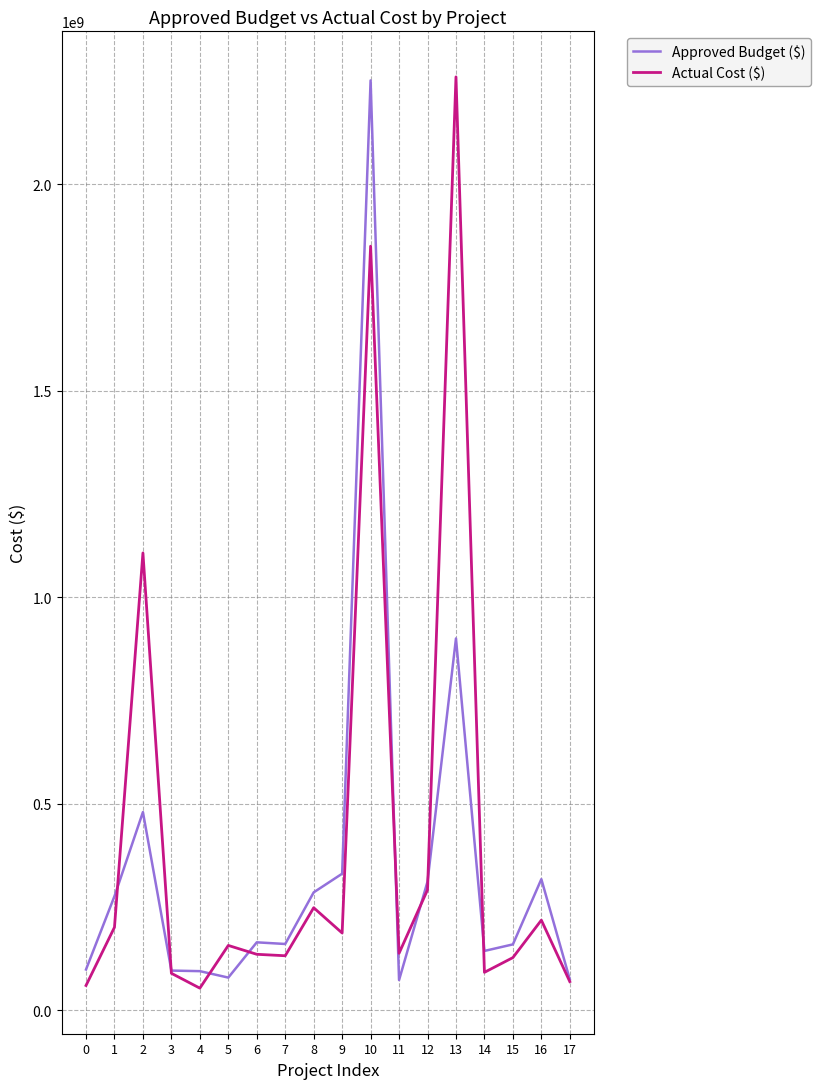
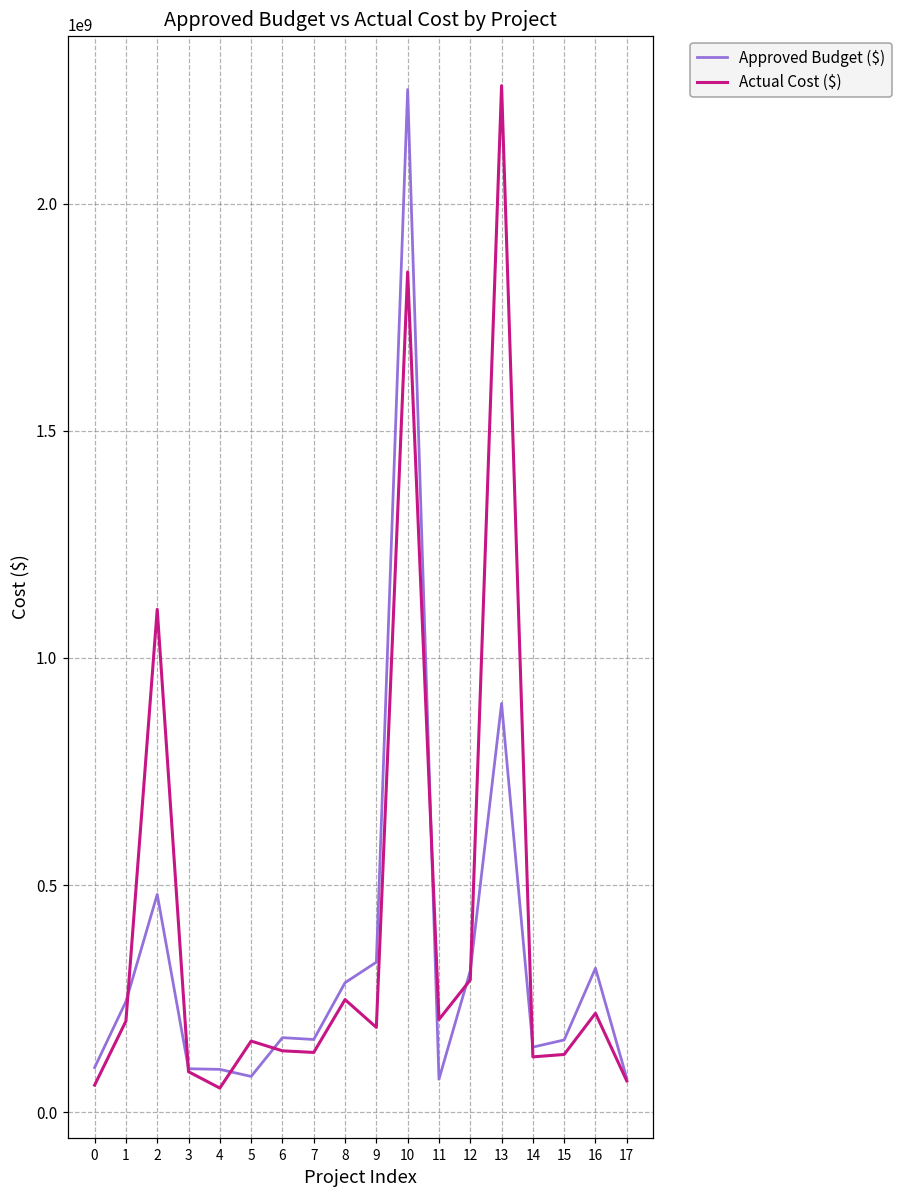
  {
    "Approved Budget ($)": {
      "0": 100000000,
-     "1": 280000000,
+     "1": 240000000,
      "2": 480000000,
      "3": 100000000,
      "4": 90000000,
      "5": 80000000,
      "6": 160000000,
      "7": 160000000,
      "8": 290000000,
      "9": 330000000,
      "10": 2250000000,
      "11": 70000000,
      "12": 310000000,
      "13": 900000000,
      "14": 140000000,
      "15": 160000000,
      "16": 320000000
    },
    "Actual Cost ($)": {
      "0": 60000000,
      "1": 200000000,
      "2": 1110000000,
      "3": 90000000,
      "4": 50000000,
      "5": 160000000,
      "6": 140000000,
      "7": 130000000,
      "8": 250000000,
      "9": 190000000,
      "10": 1850000000,
-     "11": 140000000,
+     "11": 200000000,
      "12": 290000000,
      "13": 2260000000,
-     "14": 90000000,
+     "14": 120000000,
      "15": 130000000,
      "16": 220000000
    }
  }
